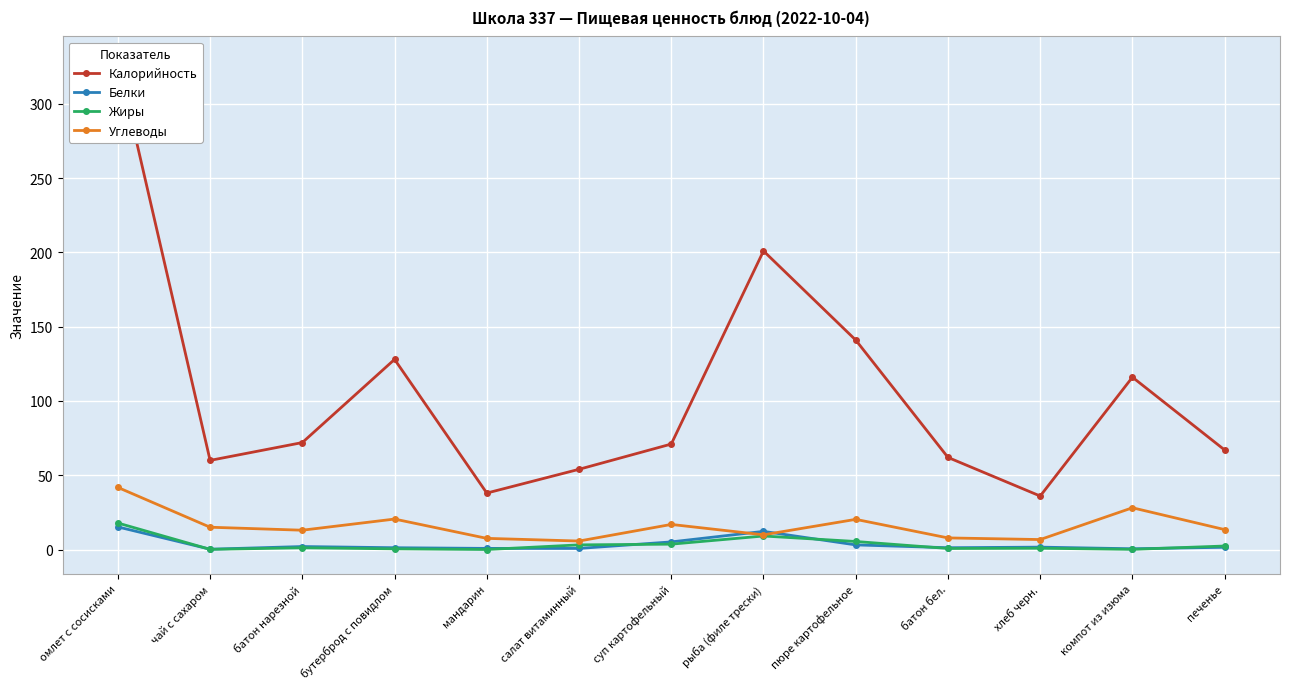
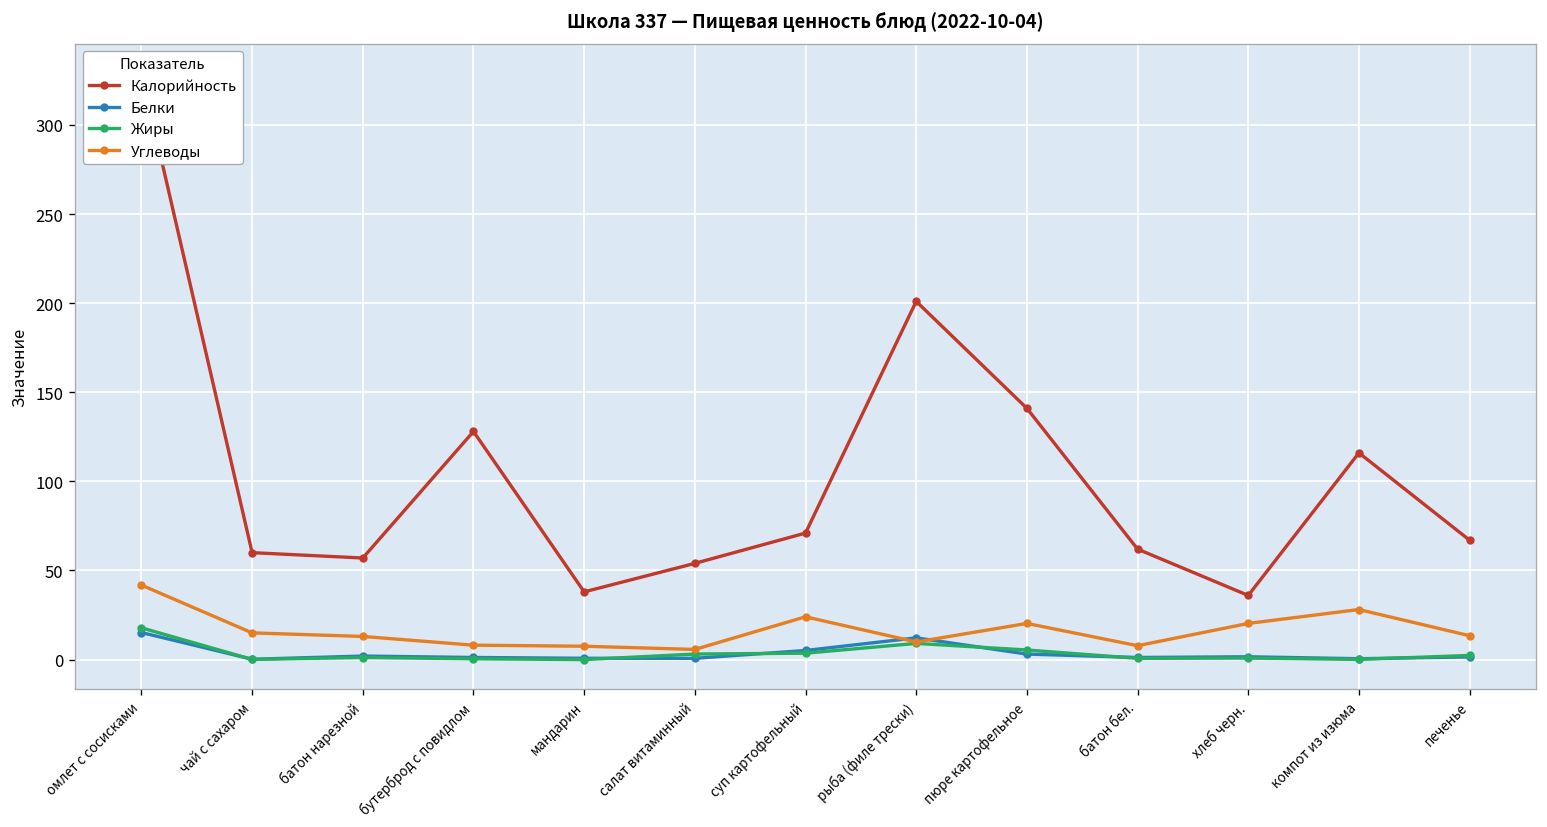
  {
    "Калорийность": {
      "чай с сахаром": 60,
-     "батон нарезной": 72,
+     "батон нарезной": 57,
      "бутерброд с повидлом": 128,
      "мандарин": 38,
      "салат витаминный": 54,
      "суп картофельный": 71,
      "рыба (филе трески)": 201,
      "пюре картофельное": 141,
      "батон бел.": 62,
      "хлеб черн.": 36,
      "компот из изюма": 116,
      "печенье": 67
    },
    "Белки": {
      "омлет с сосисками": 15,
      "салат витаминный": 1,
      "рыба (филе трески)": 12,
      "пюре картофельное": 3
    },
    "Жиры": {
      "омлет с сосисками": 18,
      "салат витаминный": 3,
      "пюре картофельное": 5
    },
    "Углеводы": {
      "омлет с сосисками": 42,
      "чай с сахаром": 15,
      "батон нарезной": 13,
-     "бутерброд с повидлом": 21,
+     "бутерброд с повидлом": 8,
      "мандарин": 8,
      "салат витаминный": 6,
-     "суп картофельный": 17,
+     "суп картофельный": 24,
      "пюре картофельное": 20,
      "батон бел.": 8,
-     "хлеб черн.": 7,
+     "хлеб черн.": 20,
      "компот из изюма": 28,
      "печенье": 13
    }
  }
